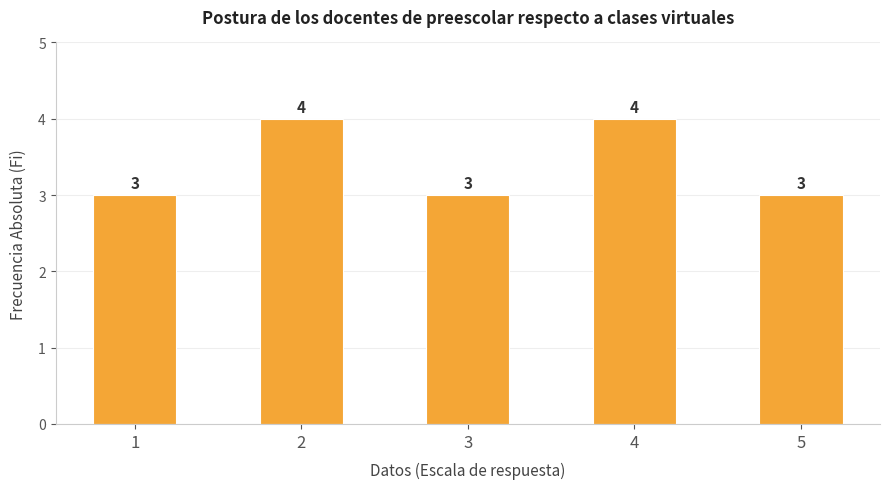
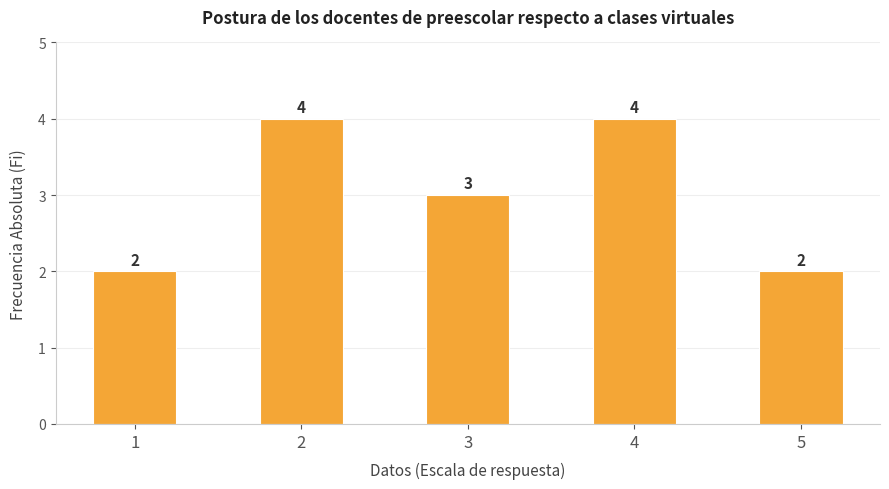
  {
-   "1": 3,
+   "1": 2,
    "2": 4,
    "3": 3,
    "4": 4,
-   "5": 3
+   "5": 2
  }
